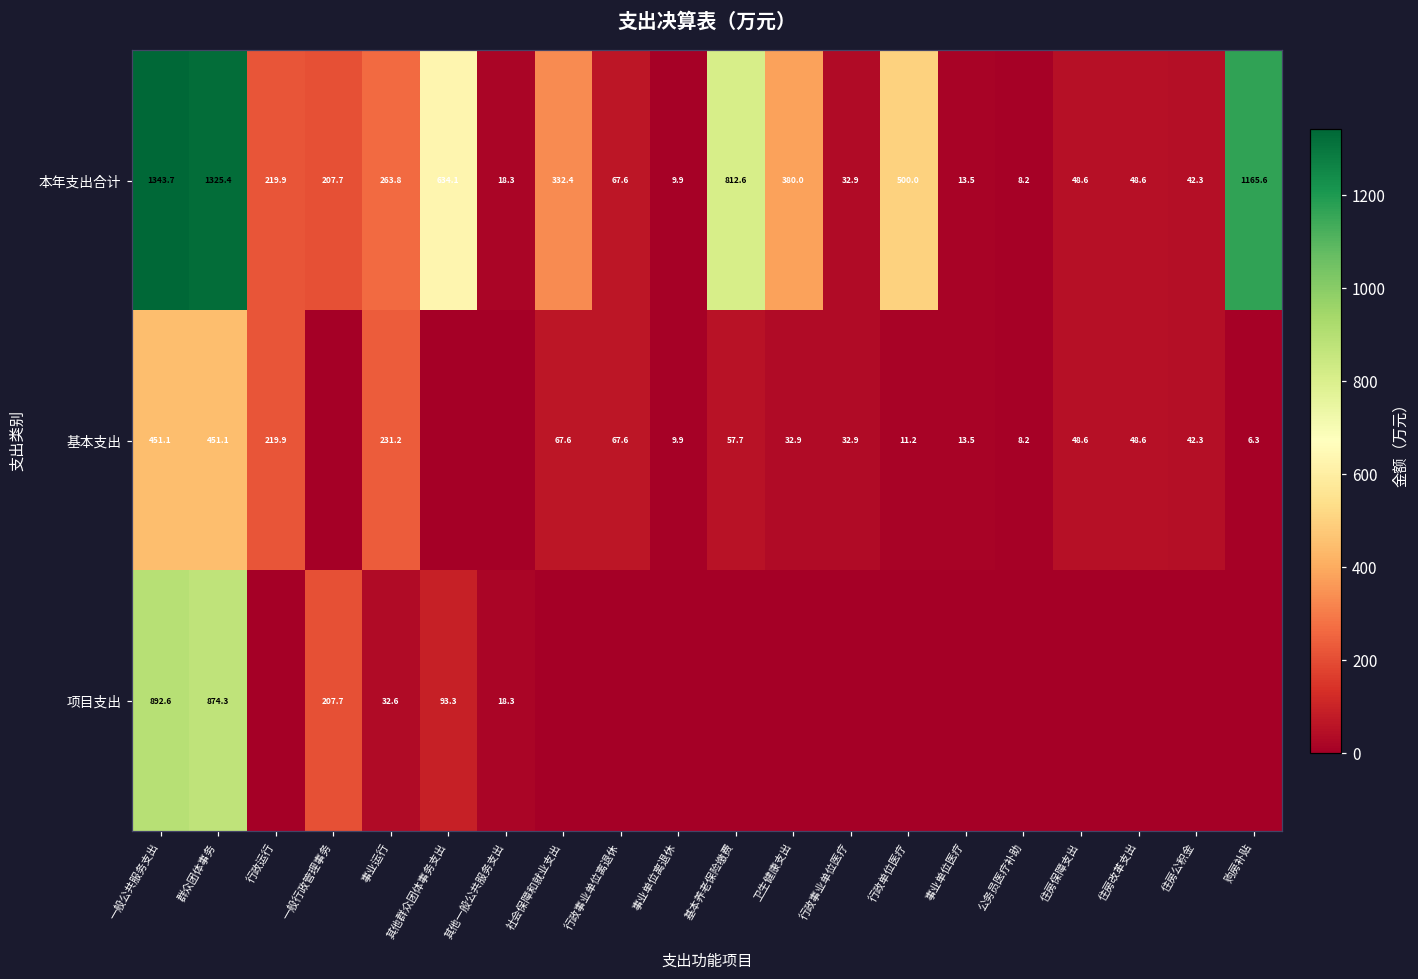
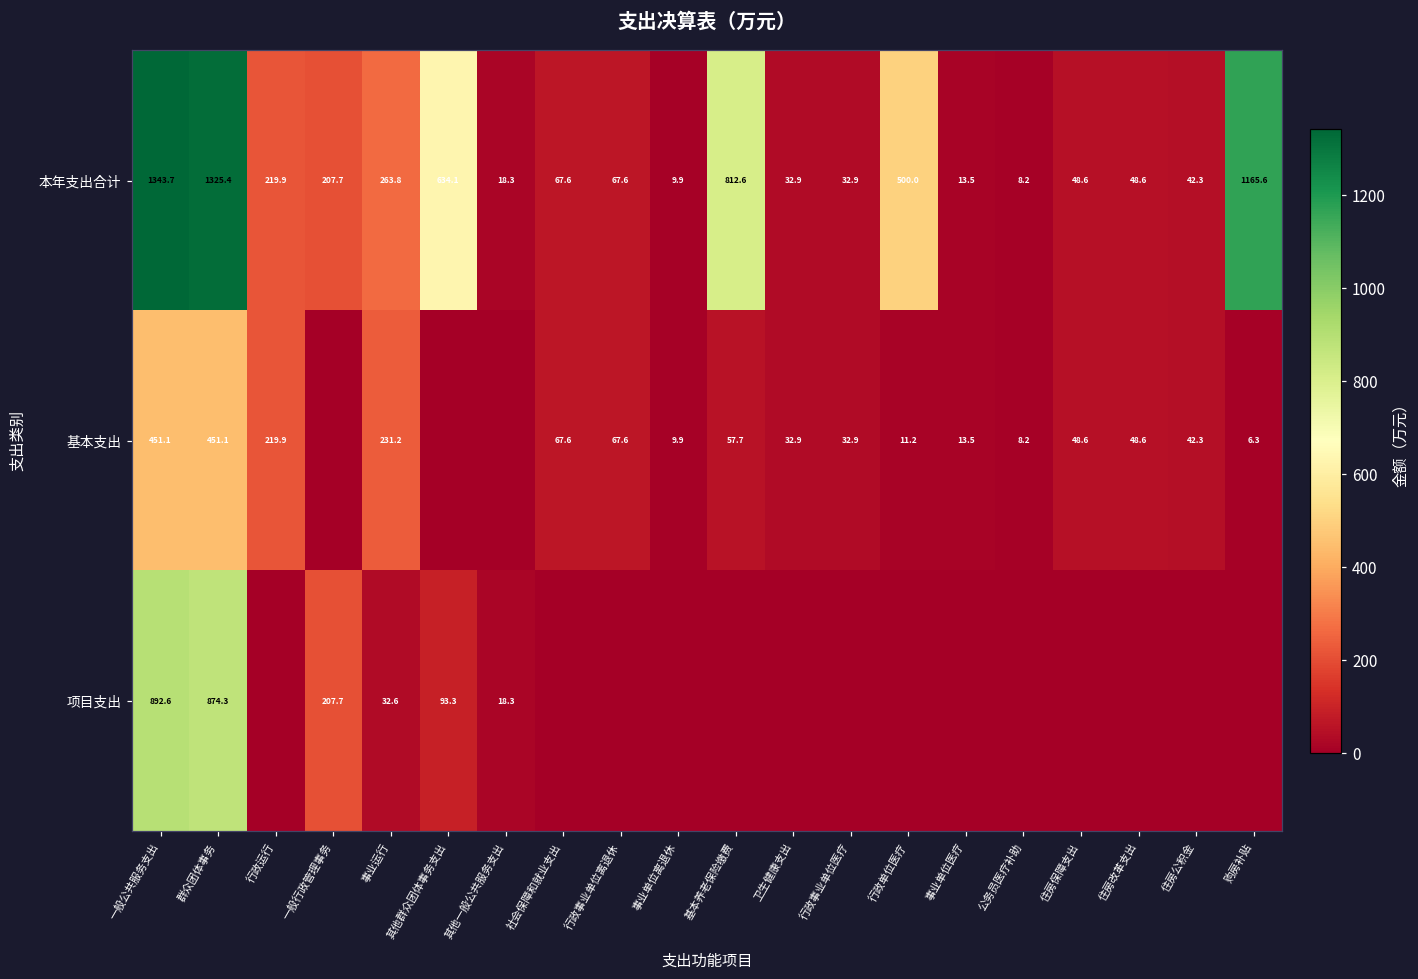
  {
    "本年支出合计": {
      "一般公共服务支出": 1343.7,
      "群众团体事务": 1325.4,
      "行政运行": 219.9,
      "一般行政管理事务": 207.7,
      "事业运行": 263.8,
      "其他群众团体事务支出": 634.1,
      "其他一般公共服务支出": 18.3,
-     "社会保障和就业支出": 332.4,
+     "社会保障和就业支出": 67.6,
      "行政事业单位离退休": 67.6,
      "事业单位离退休": 9.9,
      "基本养老保险缴费": 812.6,
-     "卫生健康支出": 380.0,
+     "卫生健康支出": 32.9,
      "行政事业单位医疗": 32.9,
      "行政单位医疗": 500.0,
      "事业单位医疗": 13.5,
      "公务员医疗补助": 8.2,
      "住房保障支出": 48.6,
      "住房改革支出": 48.6,
      "住房公积金": 42.3,
      "购房补贴": 1165.6
    },
    "基本支出": {
      "一般公共服务支出": 451.1,
      "群众团体事务": 451.1,
      "行政运行": 219.9,
      "事业运行": 231.2,
      "社会保障和就业支出": 67.6,
      "行政事业单位离退休": 67.6,
      "事业单位离退休": 9.9,
      "基本养老保险缴费": 57.7,
      "卫生健康支出": 32.9,
      "行政事业单位医疗": 32.9,
      "行政单位医疗": 11.2,
      "事业单位医疗": 13.5,
      "公务员医疗补助": 8.2,
      "住房保障支出": 48.6,
      "住房改革支出": 48.6,
      "住房公积金": 42.3,
      "购房补贴": 6.3
    },
    "项目支出": {
      "一般公共服务支出": 892.6,
      "群众团体事务": 874.3,
      "一般行政管理事务": 207.7,
      "事业运行": 32.6,
      "其他群众团体事务支出": 93.3,
      "其他一般公共服务支出": 18.3
    }
  }
